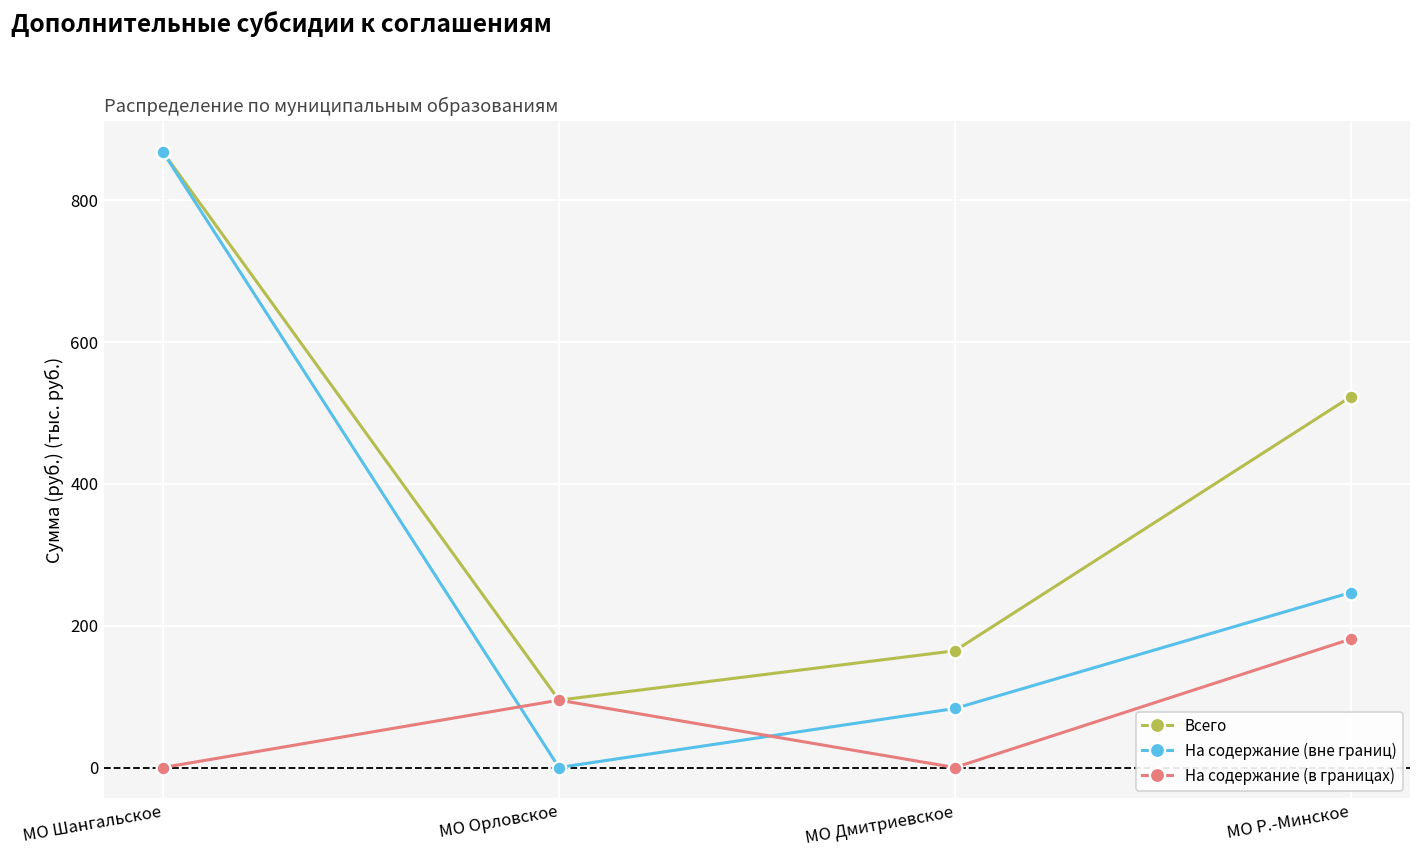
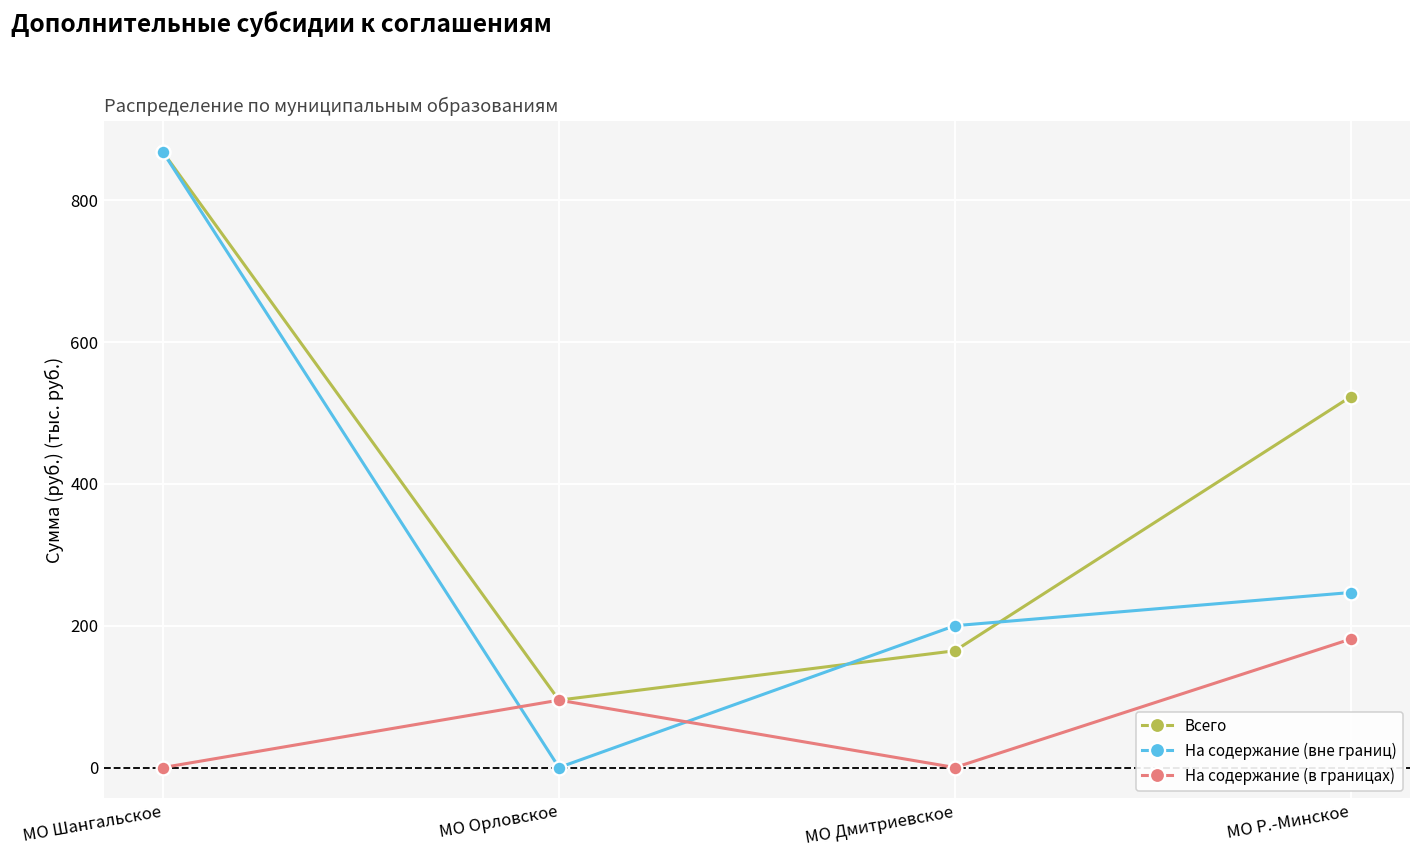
  {
    "Всего": {
      "МО Дмитриевское": 160,
      "МО Р.-Минское": 520
    },
    "На содержание (вне границ)": {
      "МО Орловское": 0,
-     "МО Дмитриевское": 80,
+     "МО Дмитриевское": 200,
      "МО Р.-Минское": 250
    },
    "На содержание (в границах)": {
      "МО Шангальское": 0,
      "МО Дмитриевское": 0,
      "МО Р.-Минское": 180
    }
  }
